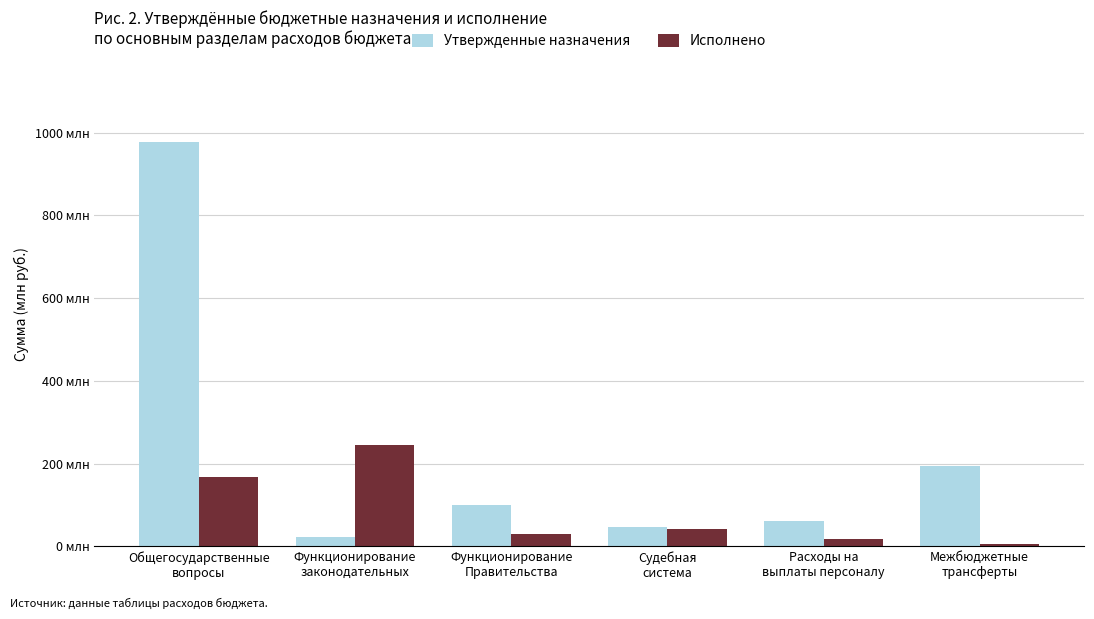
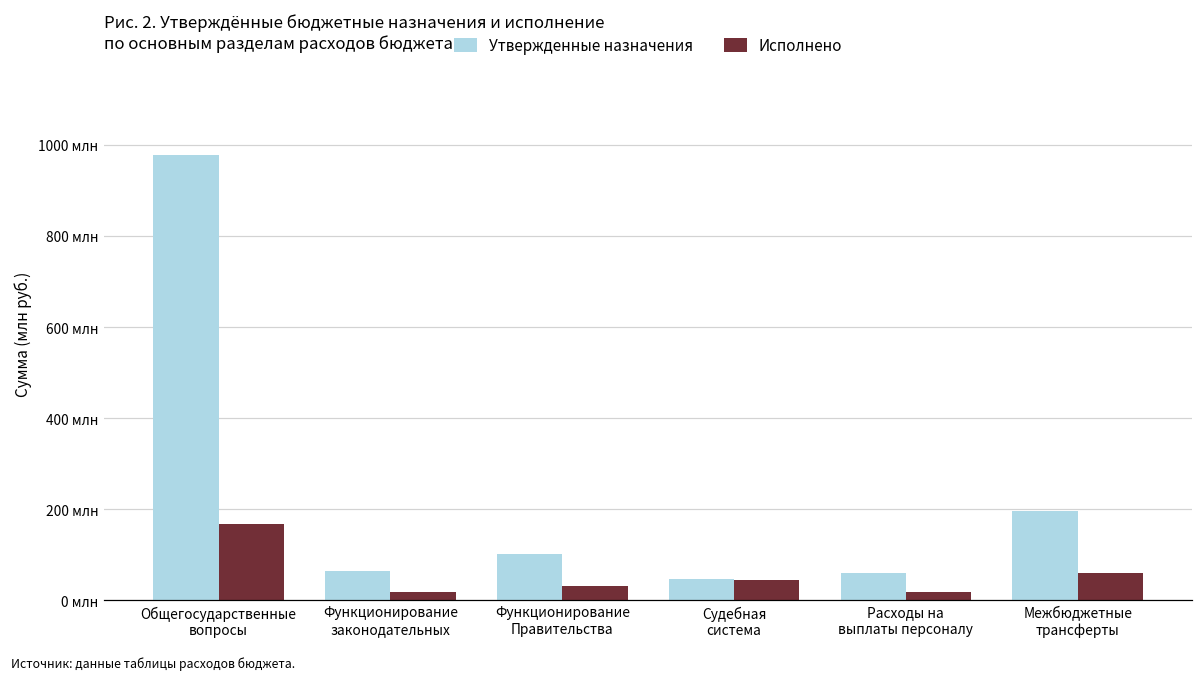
  {
    "Утвержденные назначения": {
      "Общегосударственные вопросы": "980 млн",
-     "Функционирование законодательных": "20 млн",
+     "Функционирование законодательных": "60 млн",
      "Функционирование Правительства": "100 млн",
      "Судебная система": "50 млн",
      "Расходы на выплаты персоналу": "60 млн",
      "Межбюджетные трансферты": "190 млн"
    },
    "Исполнено": {
      "Общегосударственные вопросы": "170 млн",
-     "Функционирование законодательных": "250 млн",
+     "Функционирование законодательных": "20 млн",
      "Функционирование Правительства": "30 млн",
      "Судебная система": "40 млн",
      "Расходы на выплаты персоналу": "20 млн",
-     "Межбюджетные трансферты": "0 млн"
+     "Межбюджетные трансферты": "60 млн"
    }
  }
